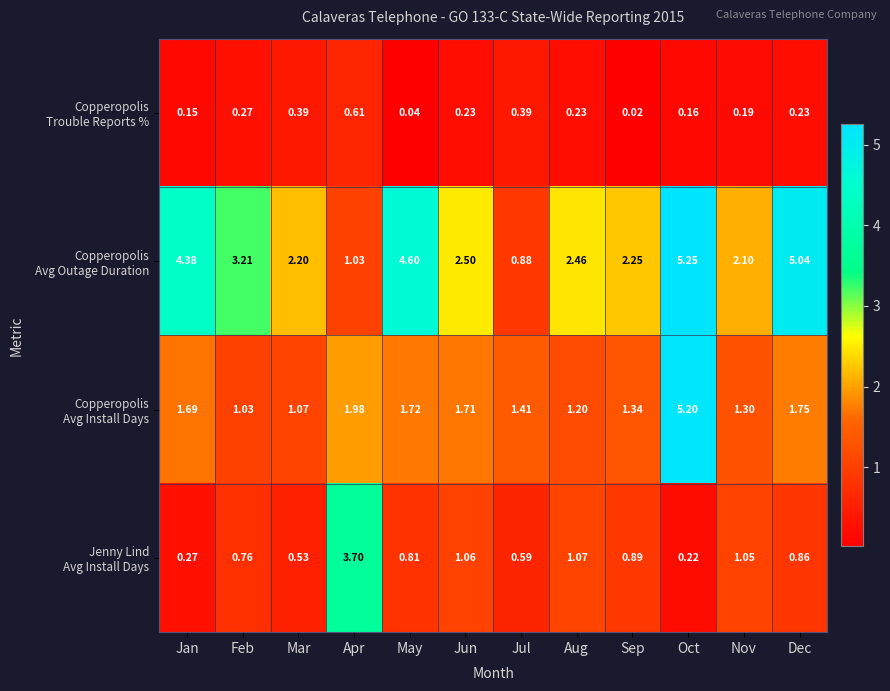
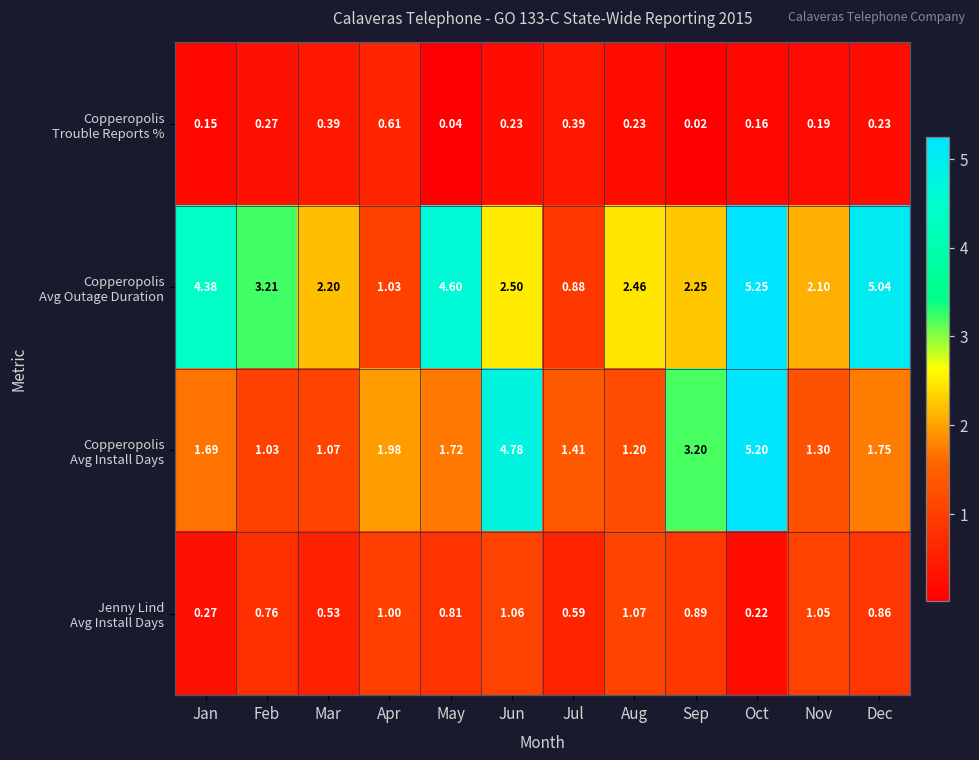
  {
    "Copperopolis Trouble Reports %": {
      "Jan": 0.15,
      "Feb": 0.27,
      "Mar": 0.39,
      "Apr": 0.61,
      "May": 0.04,
      "Jun": 0.23,
      "Jul": 0.39,
      "Aug": 0.23,
      "Sep": 0.02,
      "Oct": 0.16,
      "Nov": 0.19,
      "Dec": 0.23
    },
    "Copperopolis Avg Outage Duration": {
      "Jan": 4.38,
      "Feb": 3.21,
      "Mar": 2.20,
      "Apr": 1.03,
      "May": 4.60,
      "Jun": 2.50,
      "Jul": 0.88,
      "Aug": 2.46,
      "Sep": 2.25,
      "Oct": 5.25,
      "Nov": 2.10,
      "Dec": 5.04
    },
    "Copperopolis Avg Install Days": {
      "Jan": 1.69,
      "Feb": 1.03,
      "Mar": 1.07,
      "Apr": 1.98,
      "May": 1.72,
-     "Jun": 1.71,
+     "Jun": 4.78,
      "Jul": 1.41,
      "Aug": 1.20,
-     "Sep": 1.34,
+     "Sep": 3.20,
      "Oct": 5.20,
      "Nov": 1.30,
      "Dec": 1.75
    },
    "Jenny Lind Avg Install Days": {
      "Jan": 0.27,
      "Feb": 0.76,
      "Mar": 0.53,
-     "Apr": 3.70,
+     "Apr": 1.00,
      "May": 0.81,
      "Jun": 1.06,
      "Jul": 0.59,
      "Aug": 1.07,
      "Sep": 0.89,
      "Oct": 0.22,
      "Nov": 1.05,
      "Dec": 0.86
    }
  }
